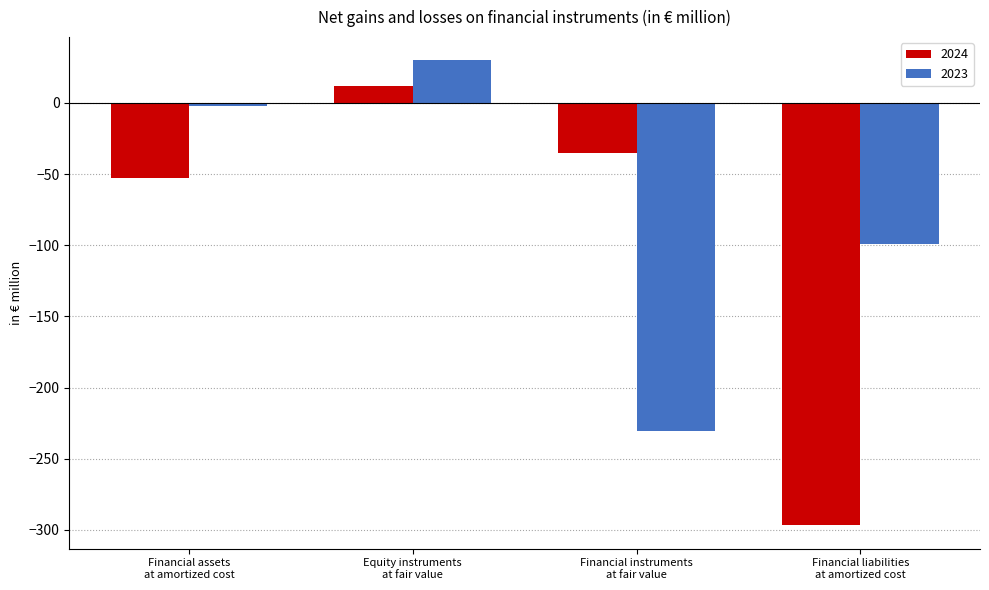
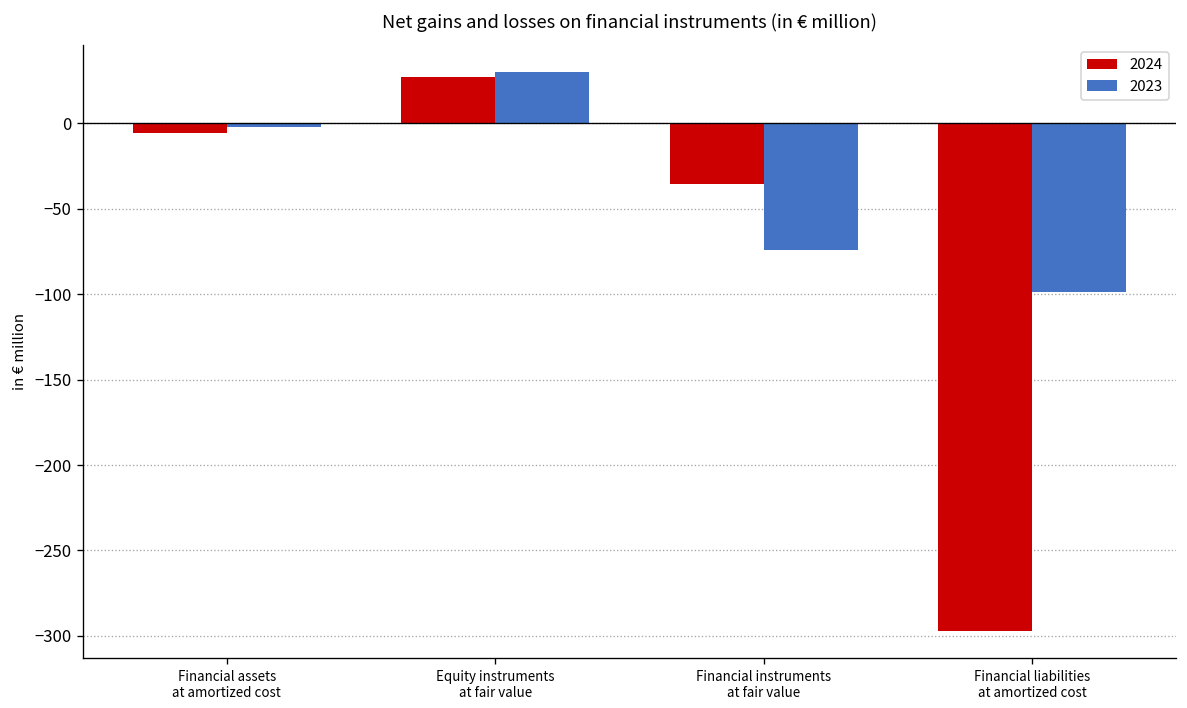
  {
    "2024": {
-     "Financial assets at amortized cost": -53,
-     "Equity instruments at fair value": 12,
+     "Financial assets at amortized cost": -5,
+     "Equity instruments at fair value": 27,
      "Financial instruments at fair value": -35,
      "Financial liabilities at amortized cost": -297
    },
    "2023": {
      "Financial assets at amortized cost": -2,
      "Equity instruments at fair value": 30,
-     "Financial instruments at fair value": -231,
+     "Financial instruments at fair value": -74,
      "Financial liabilities at amortized cost": -99
    }
  }
